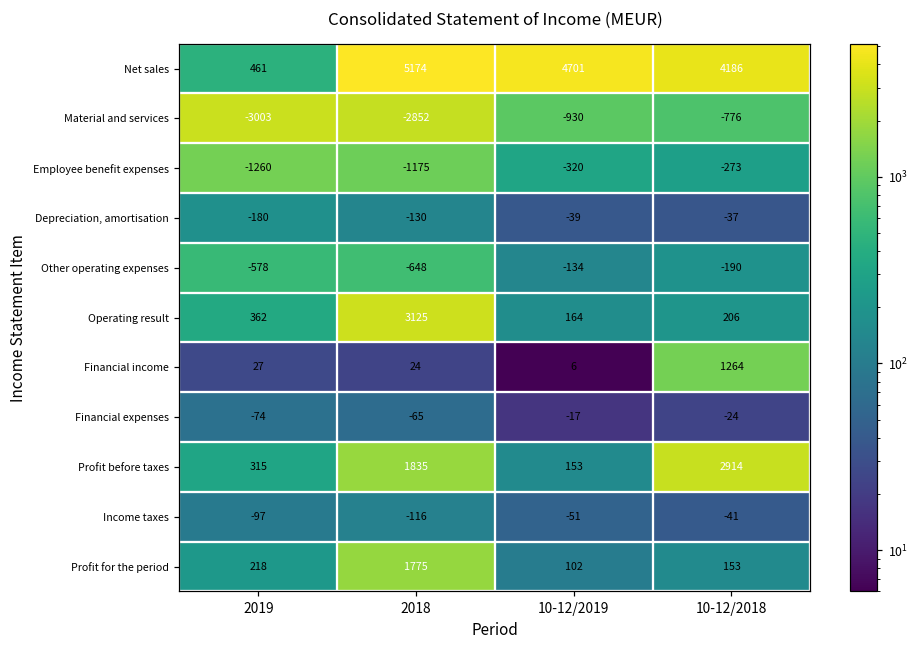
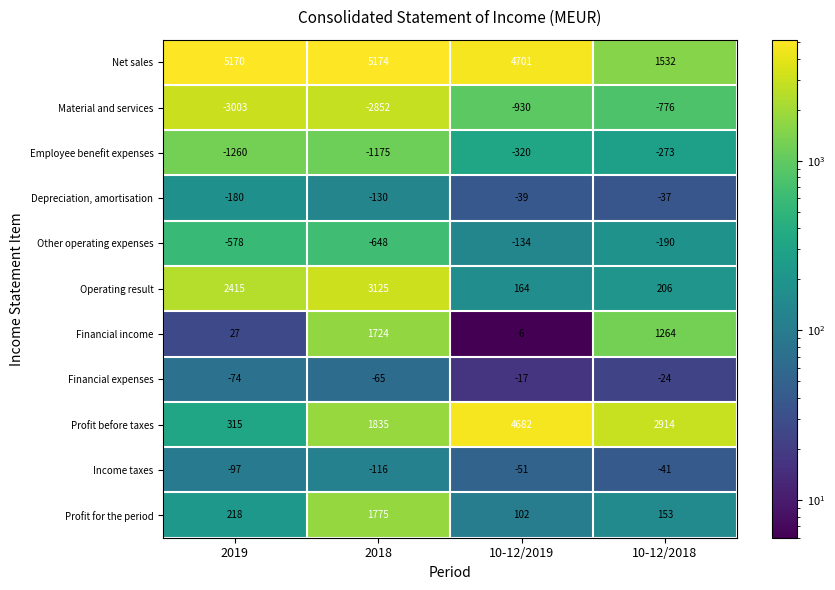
  {
    "Net sales": {
-     "2019": 461,
+     "2019": 5170,
      "2018": 5174,
      "10-12/2019": 4701,
-     "10-12/2018": 4186
+     "10-12/2018": 1532
    },
    "Material and services": {
      "2019": -3003,
      "2018": -2852,
      "10-12/2019": -930,
      "10-12/2018": -776
    },
    "Employee benefit expenses": {
      "2019": -1260,
      "2018": -1175,
      "10-12/2019": -320,
      "10-12/2018": -273
    },
    "Depreciation, amortisation": {
      "2019": -180,
      "2018": -130,
      "10-12/2019": -39,
      "10-12/2018": -37
    },
    "Other operating expenses": {
      "2019": -578,
      "2018": -648,
      "10-12/2019": -134,
      "10-12/2018": -190
    },
    "Operating result": {
-     "2019": 362,
+     "2019": 2415,
      "2018": 3125,
      "10-12/2019": 164,
      "10-12/2018": 206
    },
    "Financial income": {
      "2019": 27,
-     "2018": 24,
+     "2018": 1724,
      "10-12/2019": 6,
      "10-12/2018": 1264
    },
    "Financial expenses": {
      "2019": -74,
      "2018": -65,
      "10-12/2019": -17,
      "10-12/2018": -24
    },
    "Profit before taxes": {
      "2019": 315,
      "2018": 1835,
-     "10-12/2019": 153,
+     "10-12/2019": 4682,
      "10-12/2018": 2914
    },
    "Income taxes": {
      "2019": -97,
      "2018": -116,
      "10-12/2019": -51,
      "10-12/2018": -41
    },
    "Profit for the period": {
      "2019": 218,
      "2018": 1775,
      "10-12/2019": 102,
      "10-12/2018": 153
    }
  }
